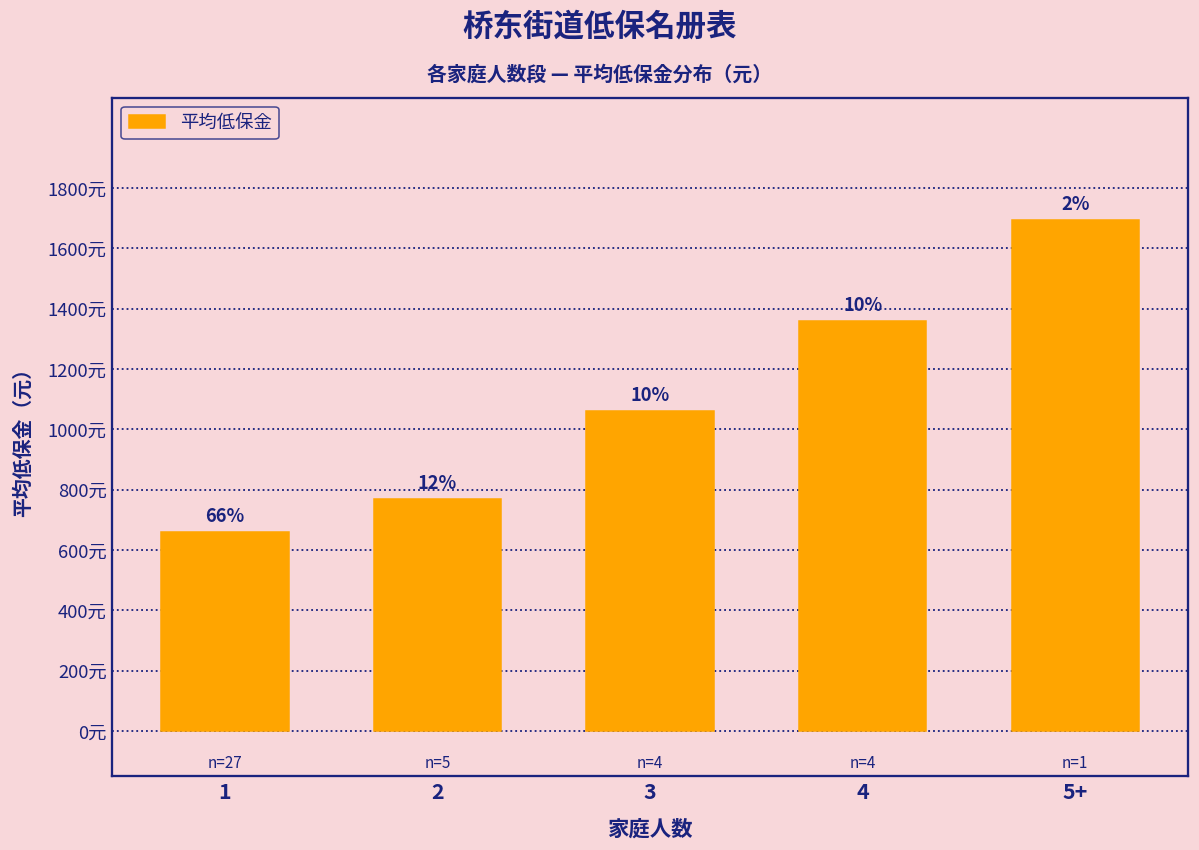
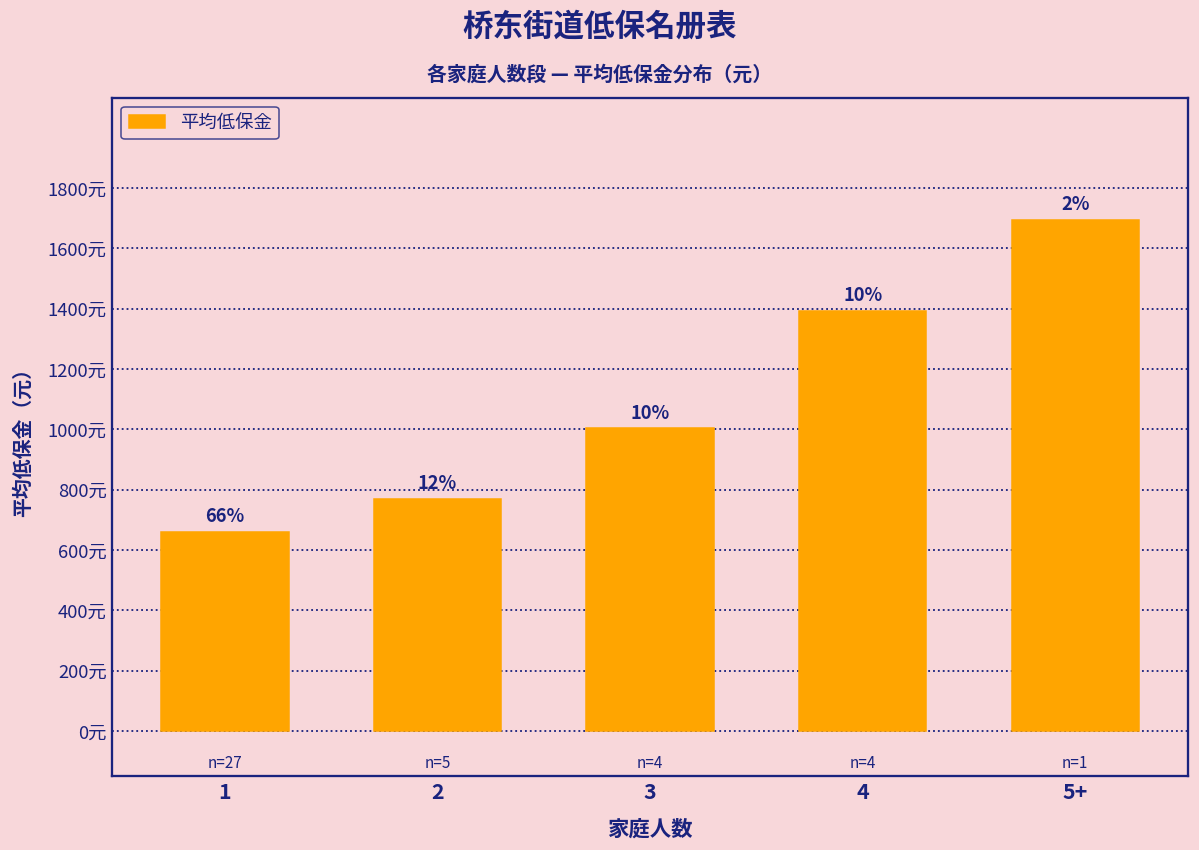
  {
-   "3": "1060元",
-   "4": "1360元"
+   "3": "1000元",
+   "4": "1390元"
  }
